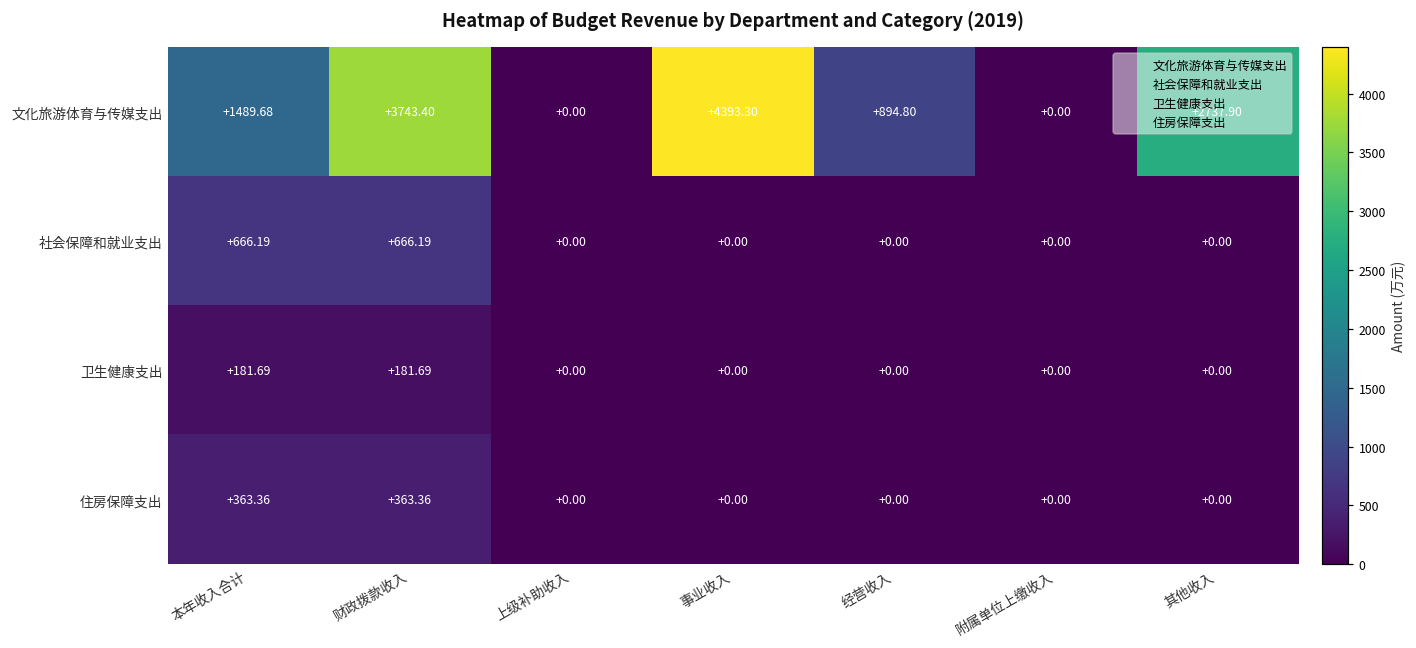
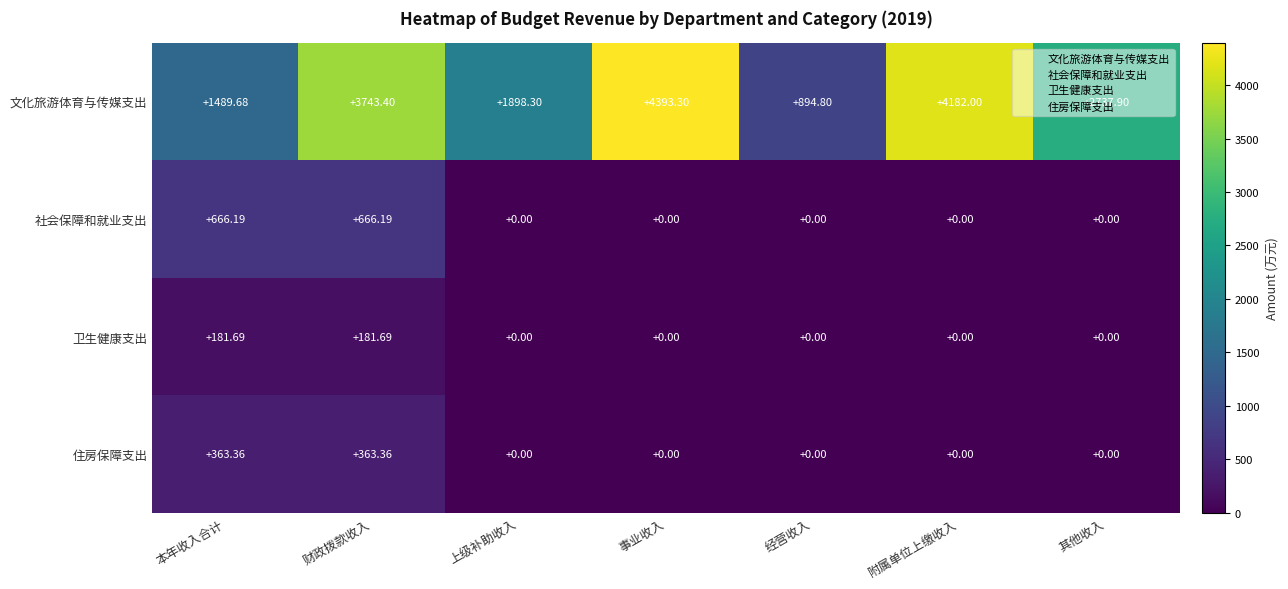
  {
    "文化旅游体育与传媒支出": {
      "本年收入合计": "+1489.68",
      "财政拨款收入": "+3743.40",
-     "上级补助收入": "+0.00",
+     "上级补助收入": "+1898.30",
      "事业收入": "+4393.30",
      "经营收入": "+894.80",
-     "附属单位上缴收入": "+0.00"
+     "附属单位上缴收入": "+4182.00"
    },
    "社会保障和就业支出": {
      "本年收入合计": "+666.19",
      "财政拨款收入": "+666.19",
      "上级补助收入": "+0.00",
      "事业收入": "+0.00",
      "经营收入": "+0.00",
      "附属单位上缴收入": "+0.00",
      "其他收入": "+0.00"
    },
    "卫生健康支出": {
      "本年收入合计": "+181.69",
      "财政拨款收入": "+181.69",
      "上级补助收入": "+0.00",
      "事业收入": "+0.00",
      "经营收入": "+0.00",
      "附属单位上缴收入": "+0.00",
      "其他收入": "+0.00"
    },
    "住房保障支出": {
      "本年收入合计": "+363.36",
      "财政拨款收入": "+363.36",
      "上级补助收入": "+0.00",
      "事业收入": "+0.00",
      "经营收入": "+0.00",
      "附属单位上缴收入": "+0.00",
      "其他收入": "+0.00"
    }
  }
